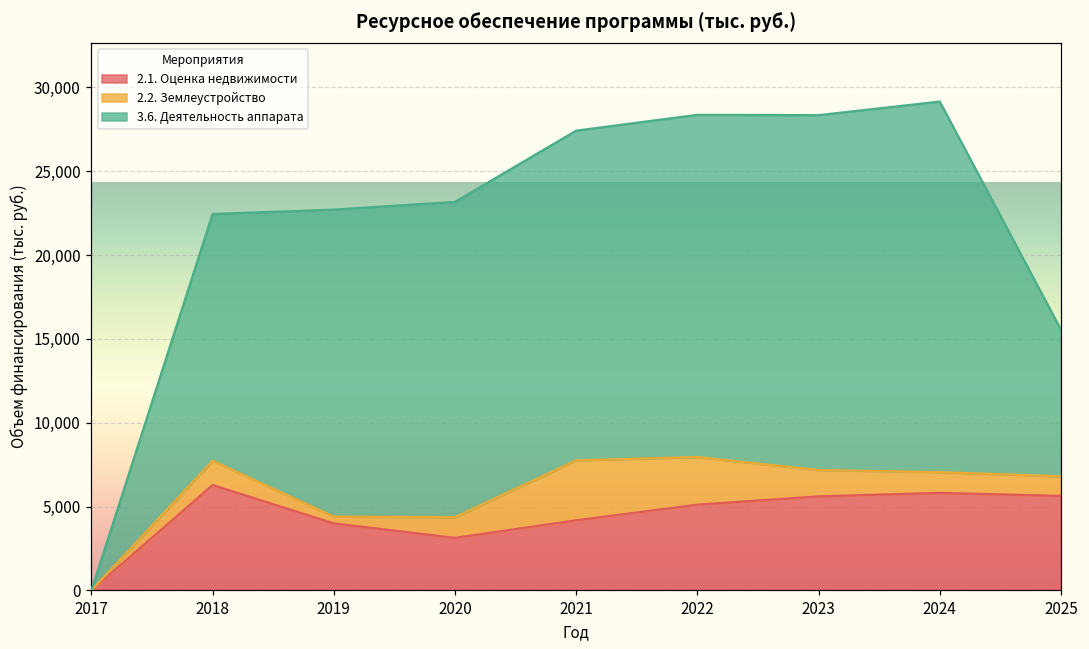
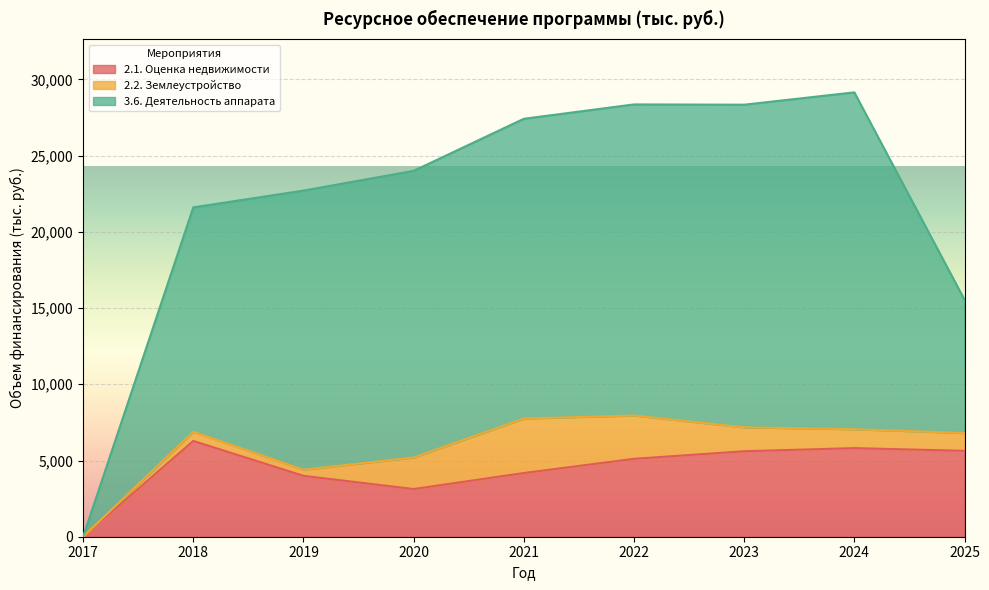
  {
    "2.1. Оценка недвижимости": {
      "2018": "6,300",
      "2019": "4,000",
      "2020": "3,100",
      "2021": "4,200",
      "2022": "5,100",
      "2023": "5,600",
      "2024": "5,800",
      "2025": "5,600"
    },
    "2.2. Землеустройство": {
-     "2018": "1,400",
+     "2018": "600",
      "2019": "400",
-     "2020": "1,200",
+     "2020": "2,100",
      "2021": "3,600",
      "2022": "2,800",
      "2023": "1,600",
      "2024": "1,200",
      "2025": "1,200"
    },
    "3.6. Деятельность аппарата": {
      "2018": "14,700",
      "2019": "18,300",
      "2020": "18,800",
      "2021": "19,700",
      "2022": "20,400",
      "2023": "21,200",
      "2024": "22,100",
      "2025": "8,700"
    }
  }
